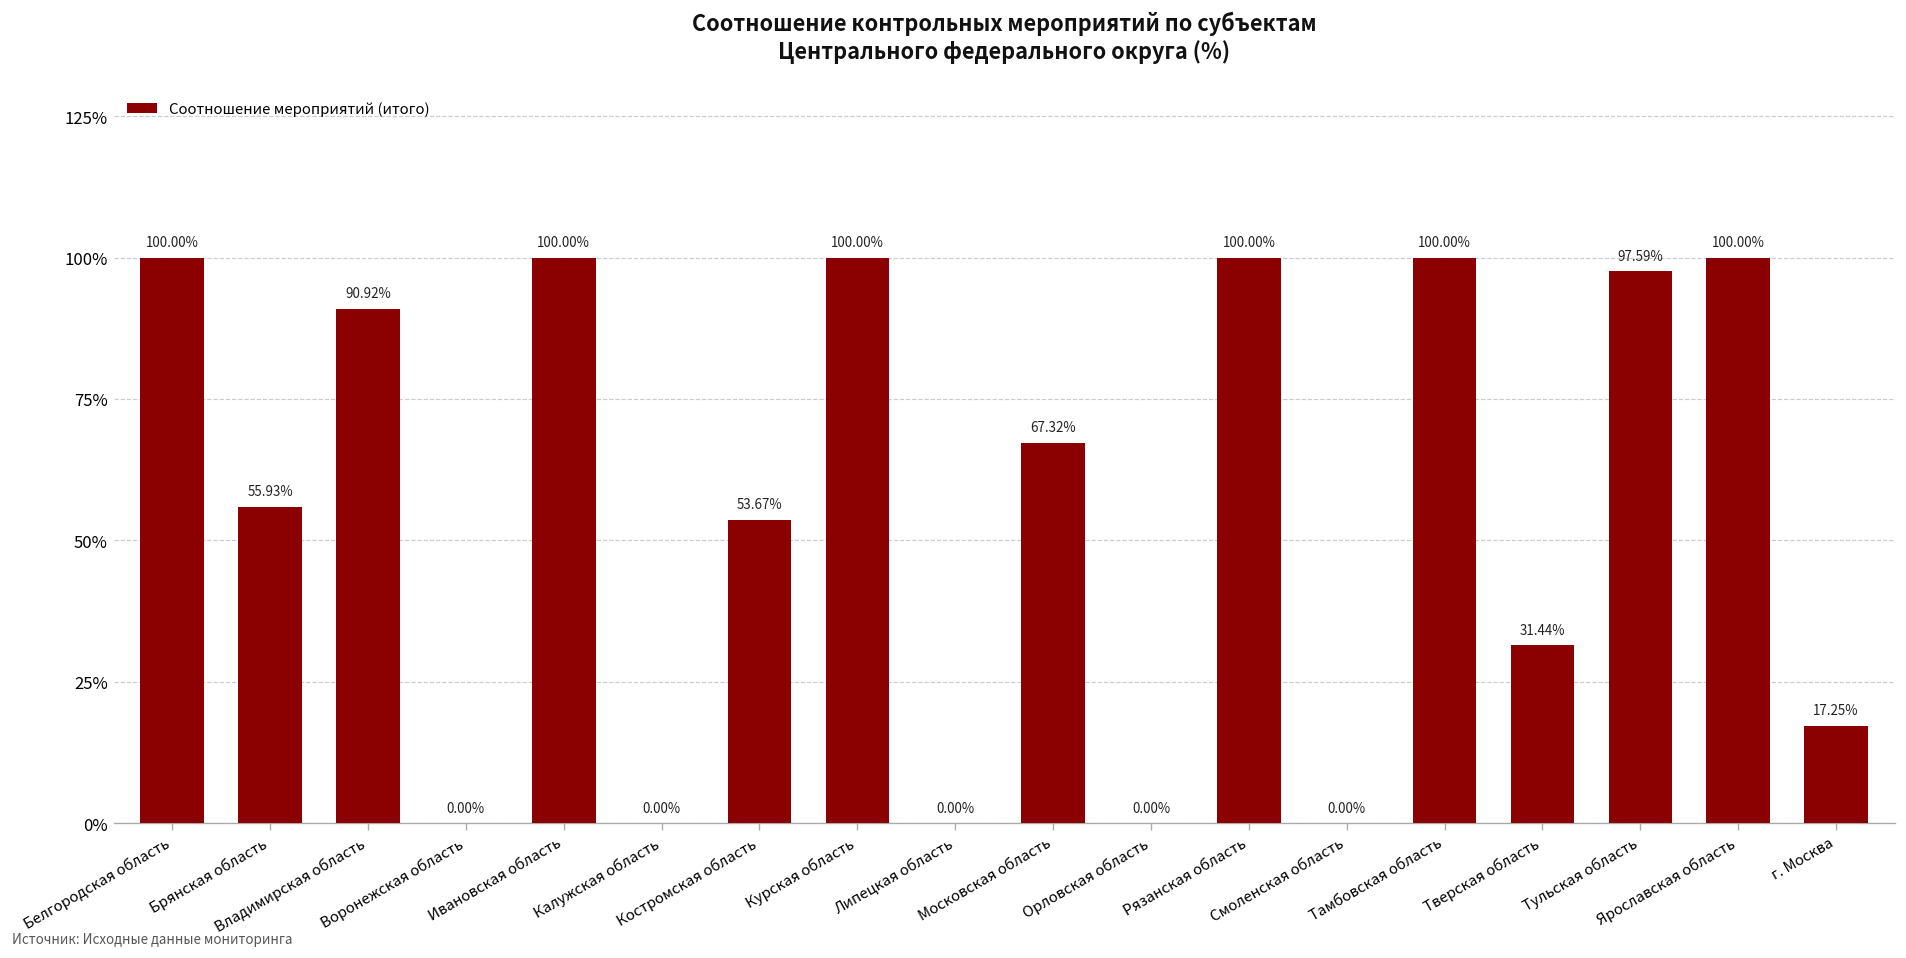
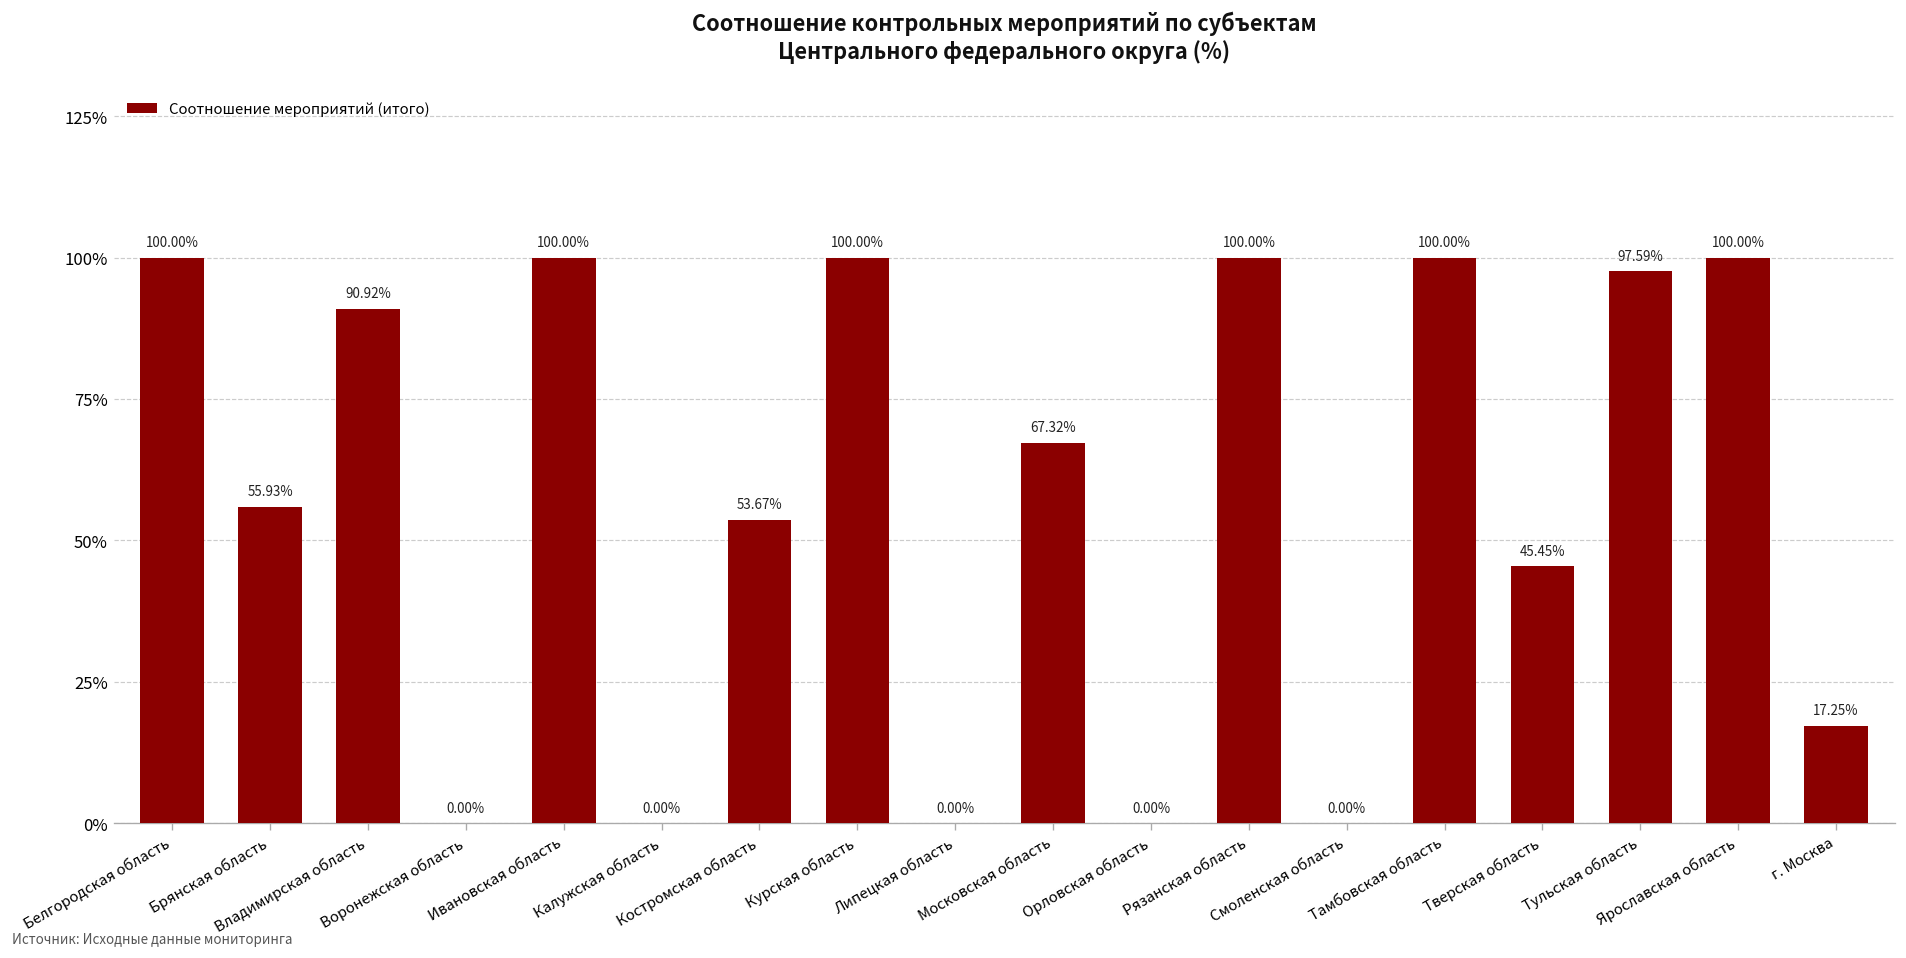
  {
    "Белгородская область": "100.00%",
    "Брянская область": "55.93%",
    "Владимирская область": "90.92%",
    "Воронежская область": "0.00%",
    "Ивановская область": "100.00%",
    "Калужская область": "0.00%",
    "Костромская область": "53.67%",
    "Курская область": "100.00%",
    "Липецкая область": "0.00%",
    "Московская область": "67.32%",
    "Орловская область": "0.00%",
    "Рязанская область": "100.00%",
    "Смоленская область": "0.00%",
    "Тамбовская область": "100.00%",
-   "Тверская область": "31.44%",
+   "Тверская область": "45.45%",
    "Тульская область": "97.59%",
    "Ярославская область": "100.00%",
    "г. Москва": "17.25%"
  }
